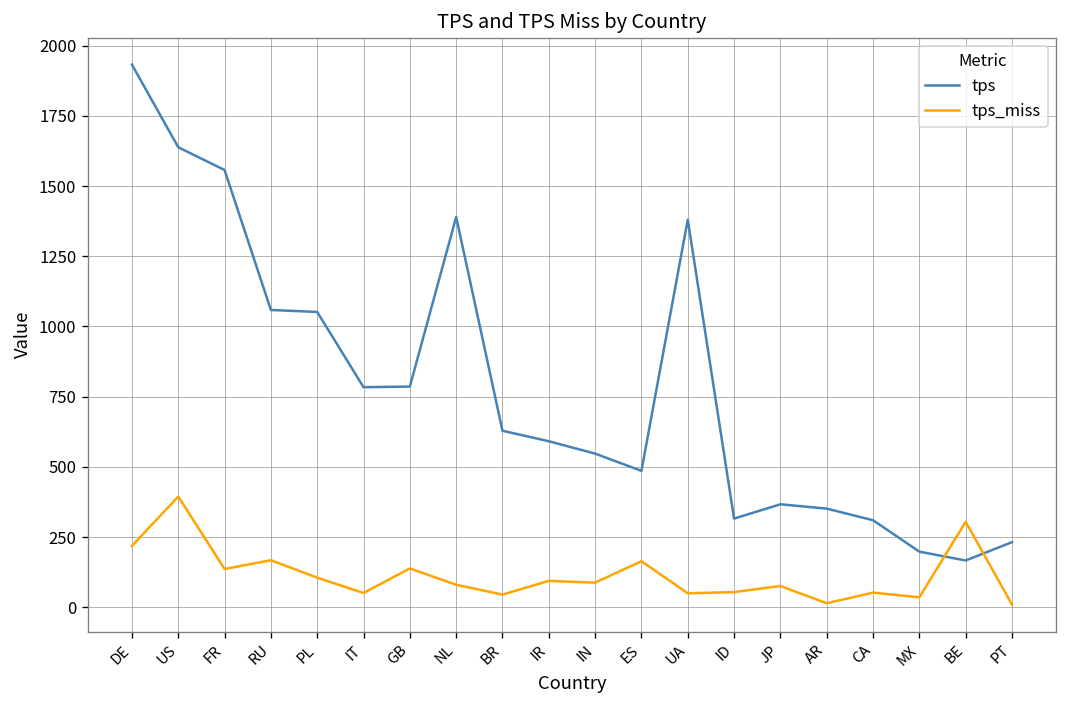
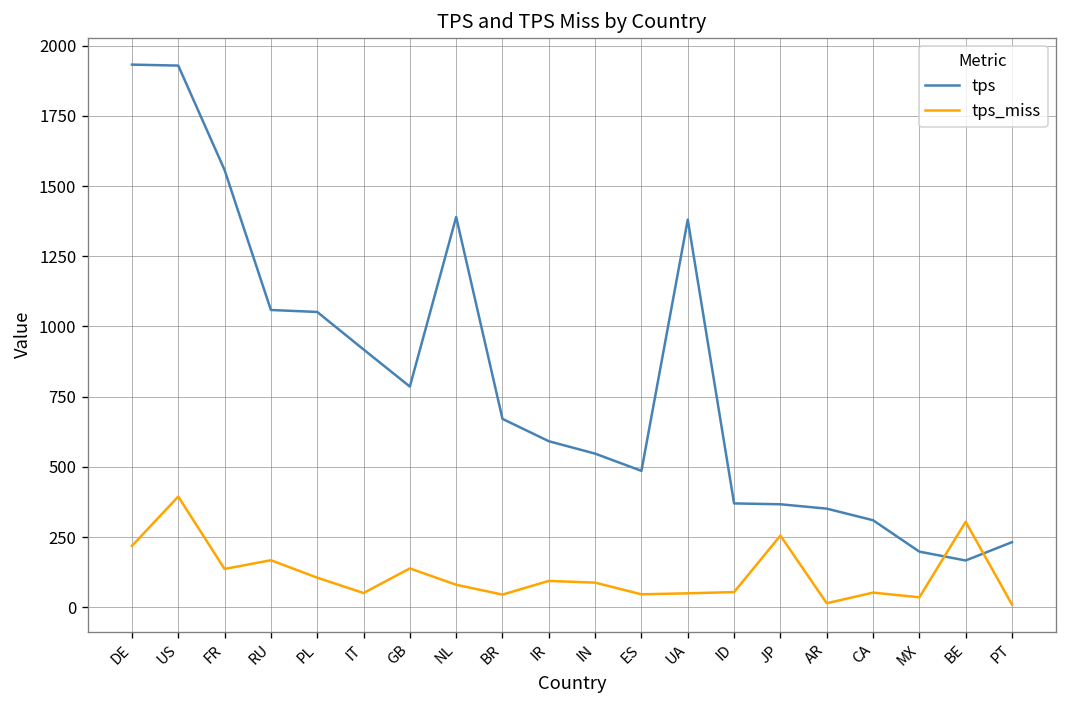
  {
    "tps": {
      "DE": 1930,
-     "US": 1640,
+     "US": 1930,
      "FR": 1560,
      "RU": 1060,
      "PL": 1050,
-     "IT": 780,
+     "IT": 920,
      "GB": 790,
      "NL": 1390,
-     "BR": 630,
+     "BR": 670,
      "IR": 590,
      "IN": 550,
      "ES": 490,
      "UA": 1380,
-     "ID": 320,
+     "ID": 370,
      "JP": 370,
      "AR": 350,
      "CA": 310,
      "MX": 200,
      "BE": 170,
      "PT": 230
    },
    "tps_miss": {
      "DE": 220,
      "US": 390,
      "FR": 140,
      "RU": 170,
      "PL": 110,
      "IT": 50,
      "GB": 140,
      "NL": 80,
      "BR": 40,
      "IR": 90,
      "IN": 90,
-     "ES": 160,
+     "ES": 50,
      "UA": 50,
      "ID": 50,
-     "JP": 80,
+     "JP": 260,
      "AR": 10,
      "CA": 50,
      "MX": 40,
      "BE": 300,
      "PT": 10
    }
  }
